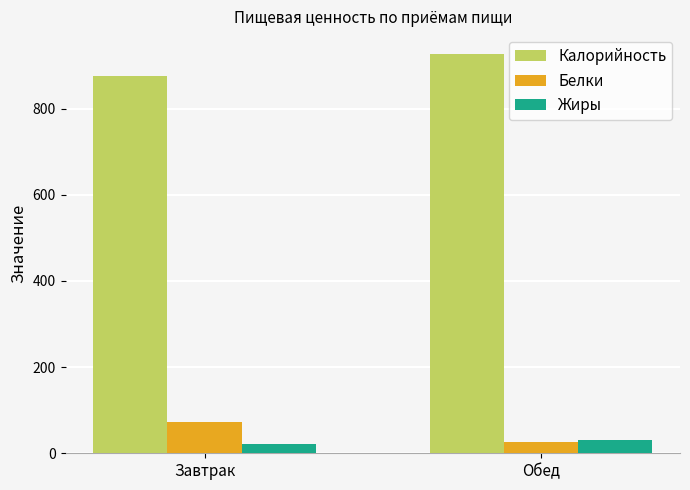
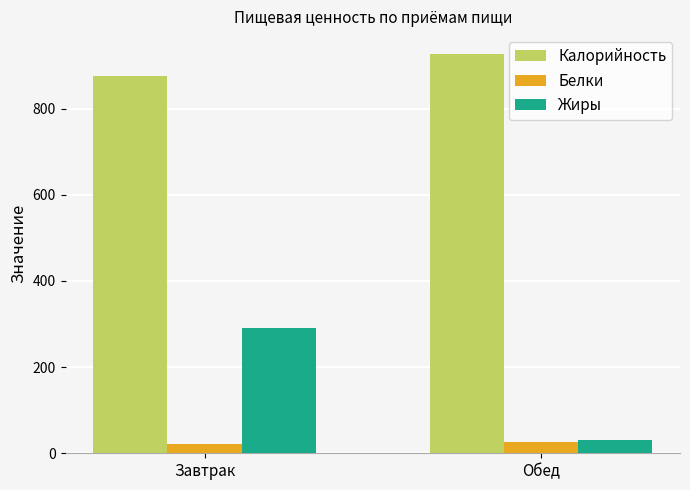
  {
    "Калорийность": {
      "Завтрак": 880,
      "Обед": 930
    },
    "Белки": {
-     "Завтрак": 70,
+     "Завтрак": 20,
      "Обед": 30
    },
    "Жиры": {
-     "Завтрак": 20,
+     "Завтрак": 290,
      "Обед": 30
    }
  }
